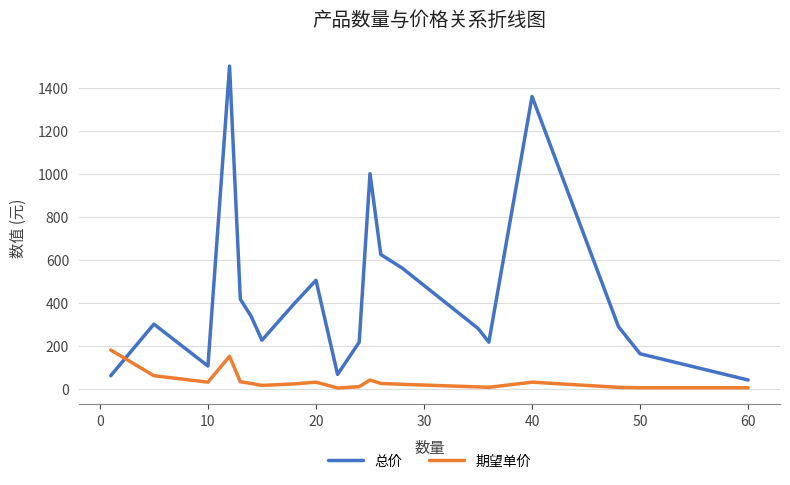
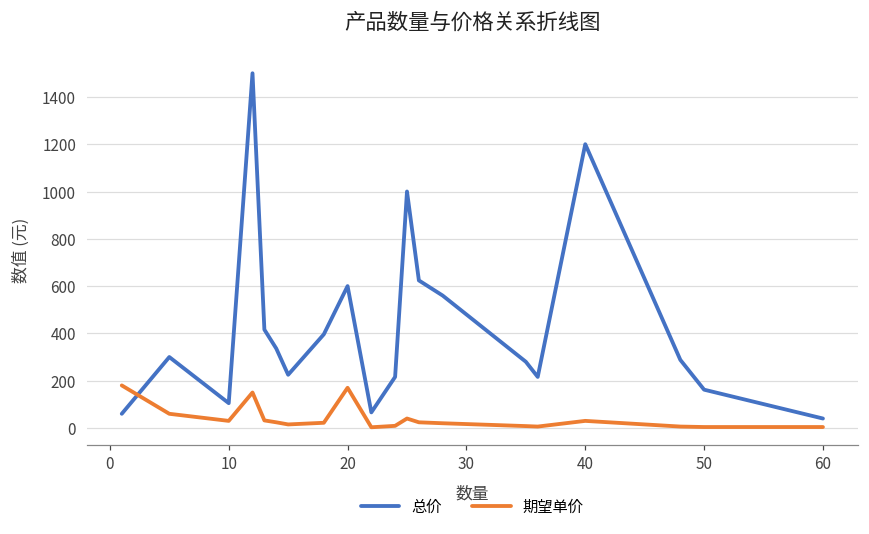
  {
    "总价": {
      "10": 110,
-     "20": 500,
-     "40": 1360,
+     "20": 600,
+     "40": 1200,
      "50": 160,
      "60": 40
    },
    "期望单价": {
      "10": 30,
-     "20": 30,
+     "20": 170,
      "40": 30,
      "50": 0,
      "60": 0
    }
  }
